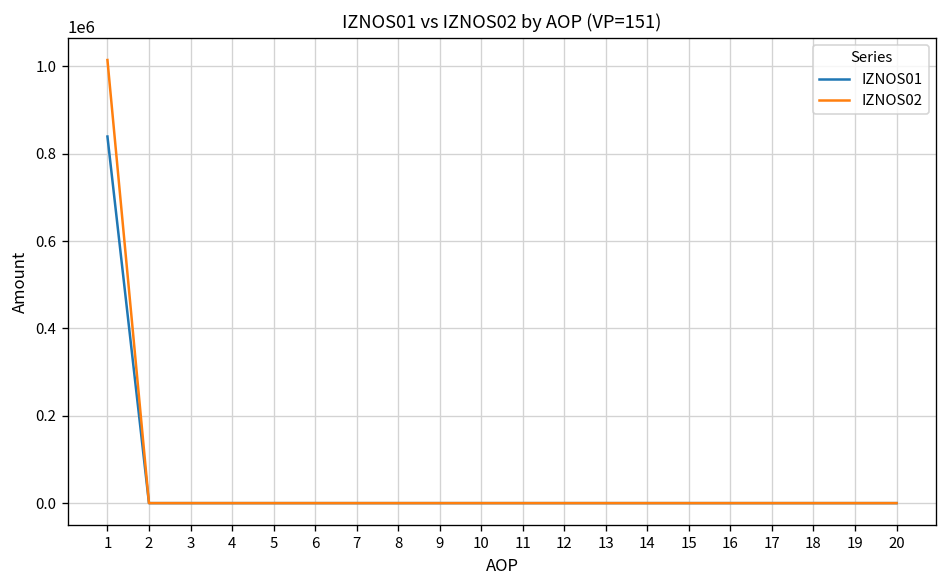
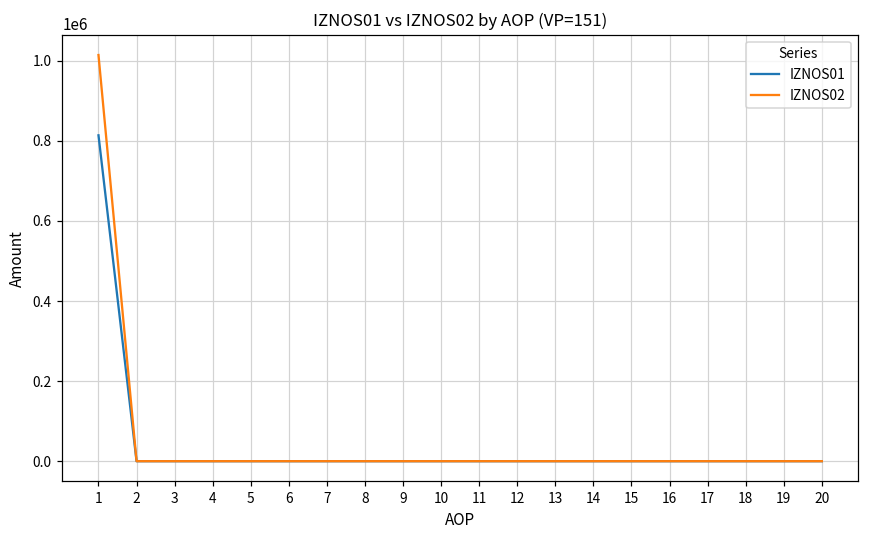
  {
    "IZNOS01": {
-     "1": 840000
+     "1": 810000
    },
    "IZNOS02": {
      "1": 1010000
    }
  }
